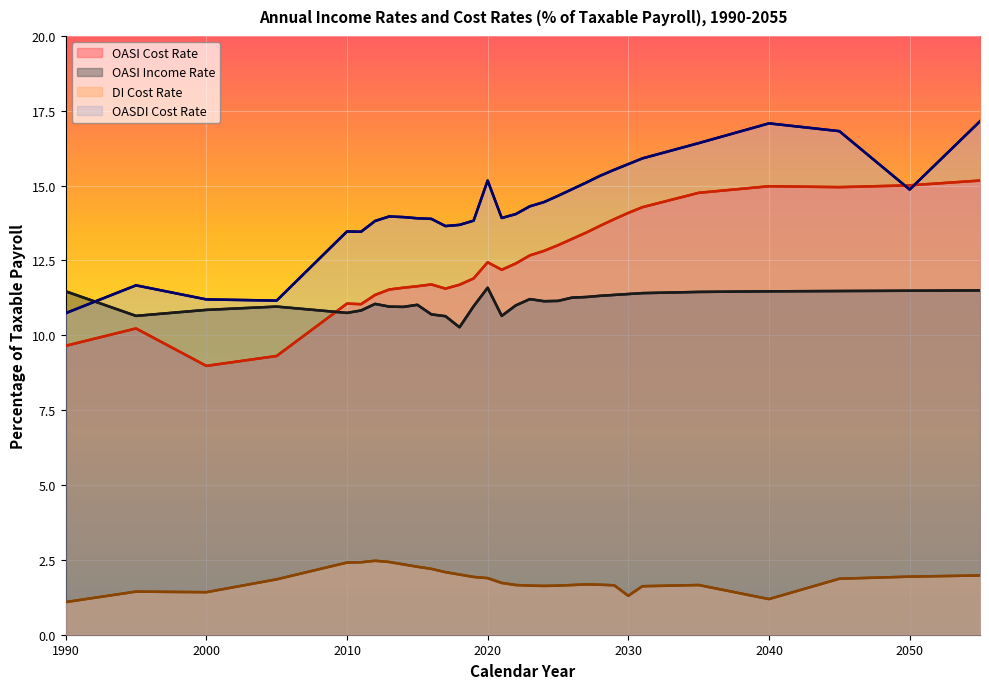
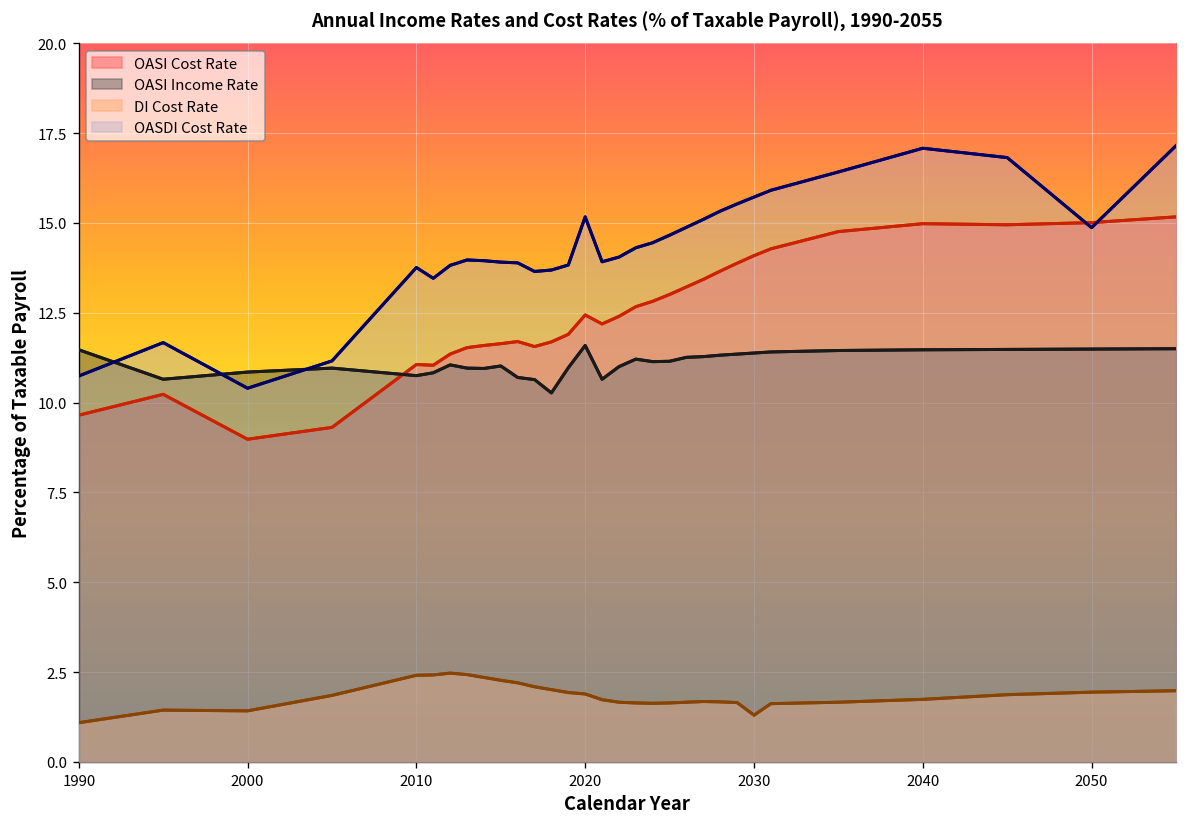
  {
    "OASI Cost Rate": {
      "1990": 9.7,
      "2000": 9.0,
      "2010": 11.1,
      "2020": 12.4,
      "2030": 14.1,
      "2040": 15.0,
      "2050": 15.0
    },
    "OASI Income Rate": {
      "1990": 11.5,
      "2000": 10.9,
      "2010": 10.8,
      "2020": 11.6,
      "2030": 11.4,
      "2040": 11.5,
      "2050": 11.5
    },
    "DI Cost Rate": {
      "1990": 1.1,
      "2000": 1.4,
      "2010": 2.4,
      "2020": 1.9,
      "2030": 1.3,
-     "2040": 1.2,
+     "2040": 1.7,
      "2050": 1.9
    },
    "OASDI Cost Rate": {
      "1990": 10.7,
-     "2000": 11.2,
-     "2010": 13.5,
+     "2000": 10.4,
+     "2010": 13.8,
      "2020": 15.2,
      "2030": 15.7,
      "2040": 17.1,
      "2050": 14.9
    }
  }
